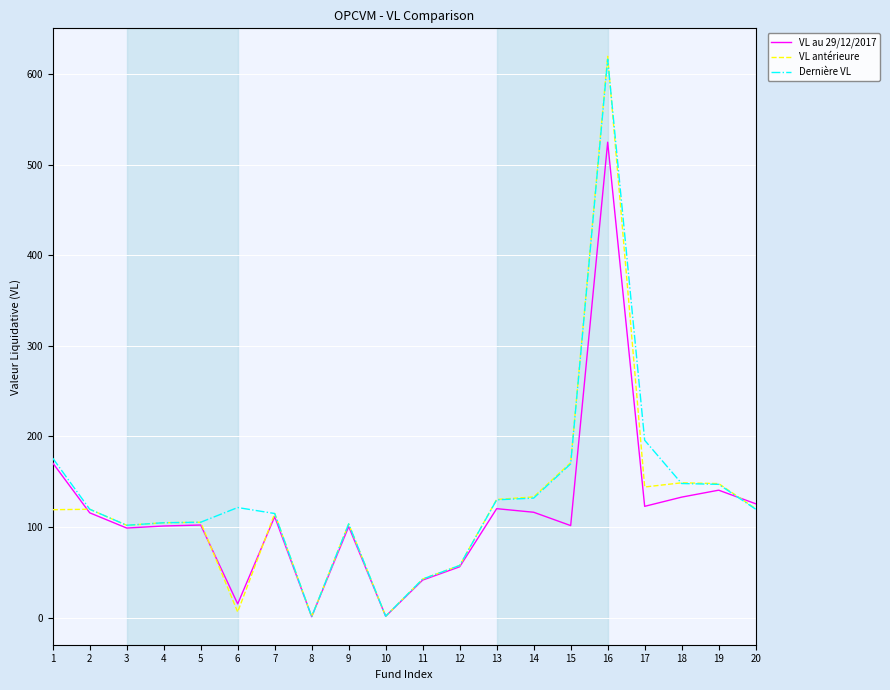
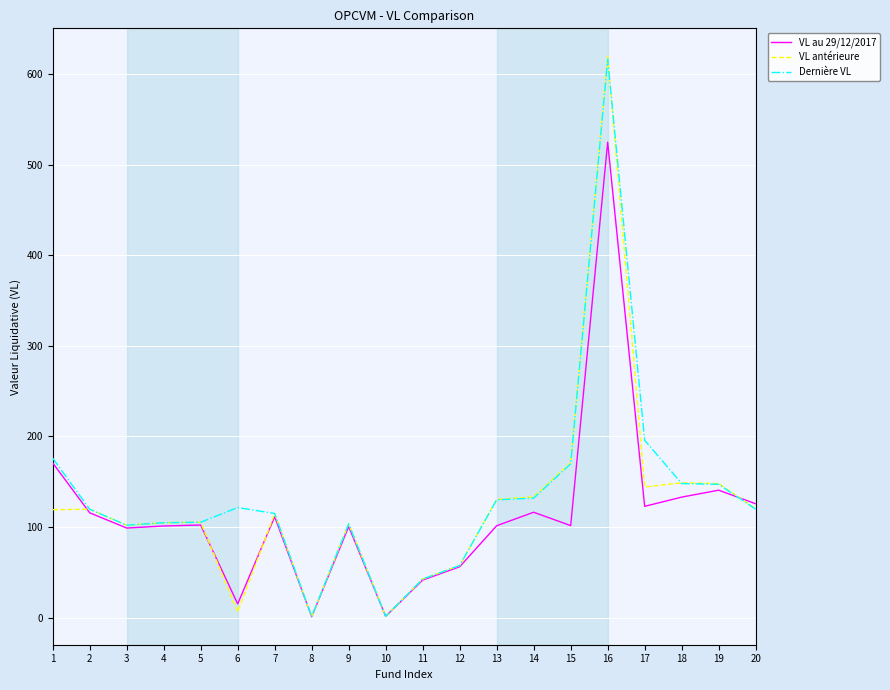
  {
    "VL au 29/12/2017": {
      "1": 170,
      "2": 120,
      "3": 100,
      "4": 100,
      "5": 100,
      "6": 20,
      "7": 110,
      "9": 100,
-     "13": 120,
+     "13": 100,
      "14": 120,
      "15": 100,
      "16": 520,
      "17": 120,
      "18": 130,
      "19": 140,
      "20": 130
    },
    "VL antérieure": {
      "1": 120,
      "6": 10,
      "16": 620,
      "17": 140
    },
    "Dernière VL": {
      "1": 180,
      "6": 120,
      "16": 620,
      "17": 200
    }
  }
